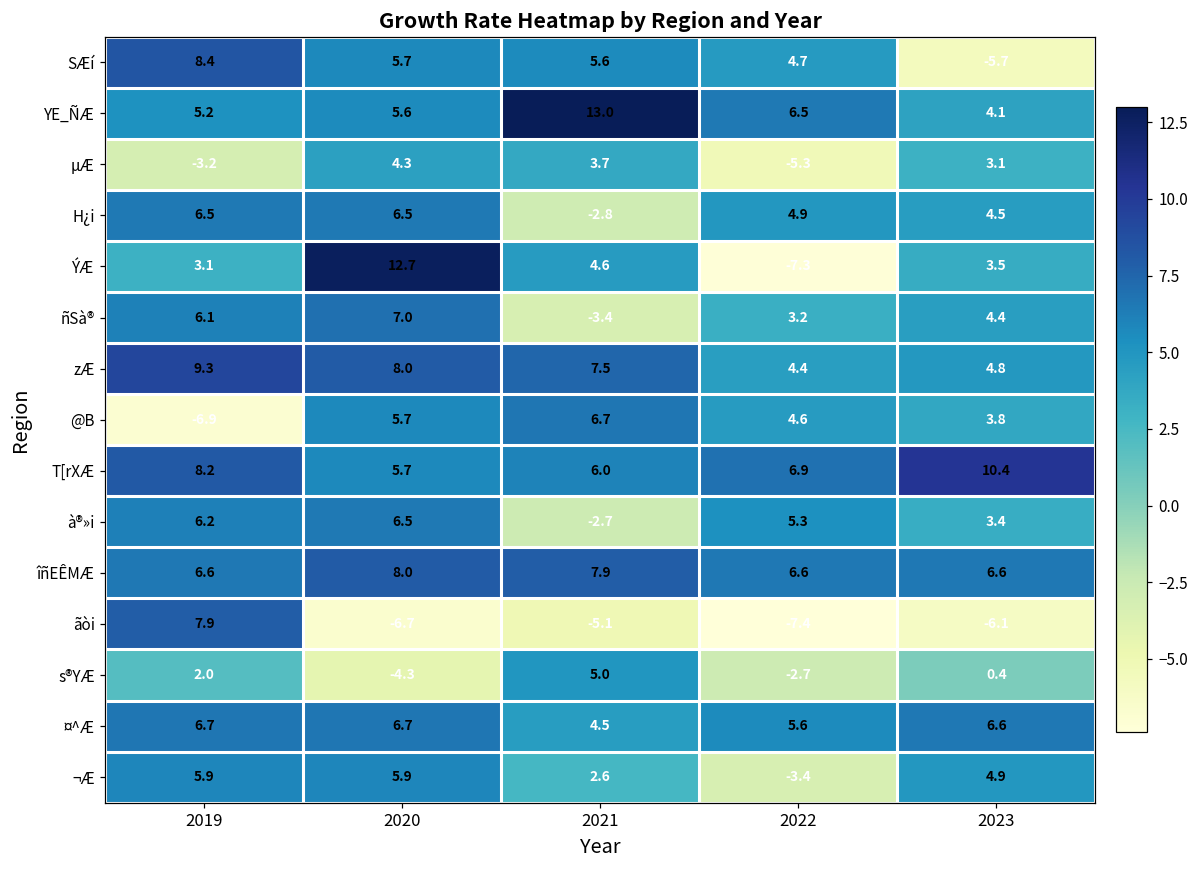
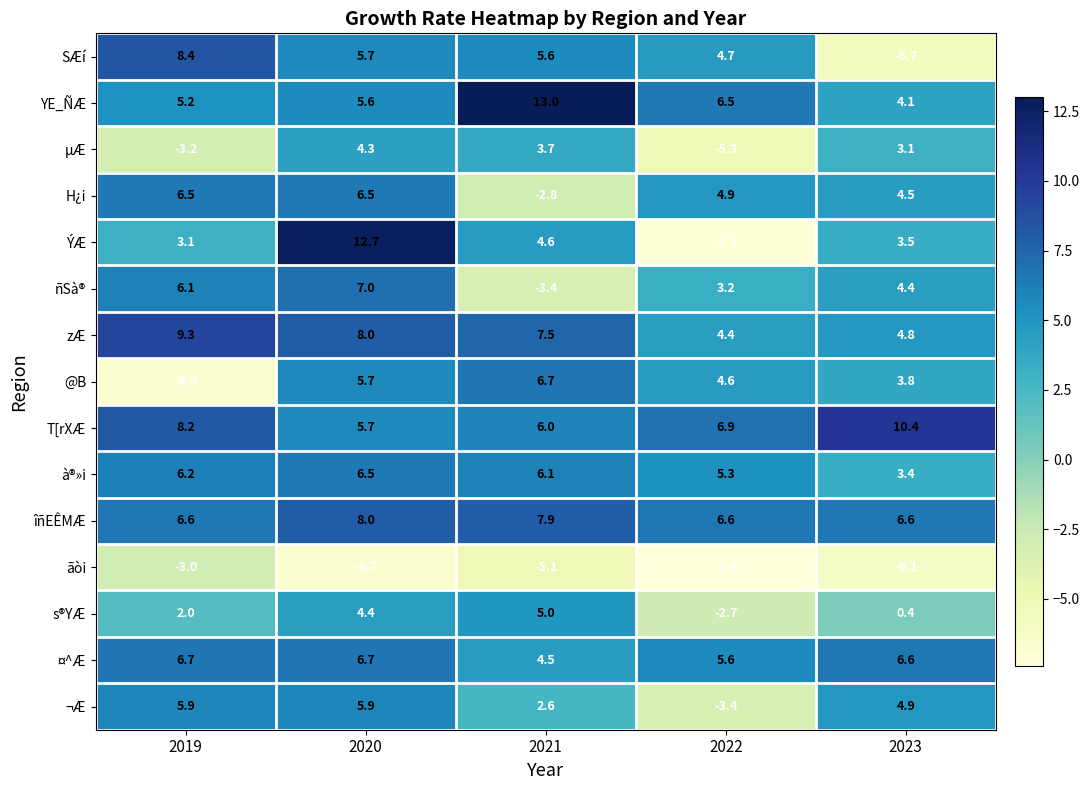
  {
    "SÆí": {
      "2019": 8.4,
      "2020": 5.7,
      "2021": 5.6,
      "2022": 4.7,
      "2023": -5.7
    },
    "YE_ÑÆ": {
      "2019": 5.2,
      "2020": 5.6,
      "2021": 13.0,
      "2022": 6.5,
      "2023": 4.1
    },
    "µÆ": {
      "2019": -3.2,
      "2020": 4.3,
      "2021": 3.7,
      "2022": -5.3,
      "2023": 3.1
    },
    "H¿i": {
      "2019": 6.5,
      "2020": 6.5,
      "2021": -2.8,
      "2022": 4.9,
      "2023": 4.5
    },
    "ÝÆ": {
      "2019": 3.1,
      "2020": 12.7,
      "2021": 4.6,
      "2023": 3.5
    },
    "ñSà®": {
      "2019": 6.1,
      "2020": 7.0,
      "2021": -3.4,
      "2022": 3.2,
      "2023": 4.4
    },
    "zÆ": {
      "2019": 9.3,
      "2020": 8.0,
      "2021": 7.5,
      "2022": 4.4,
      "2023": 4.8
    },
    "@B": {
      "2020": 5.7,
      "2021": 6.7,
      "2022": 4.6,
      "2023": 3.8
    },
    "T[rXÆ": {
      "2019": 8.2,
      "2020": 5.7,
      "2021": 6.0,
      "2022": 6.9,
      "2023": 10.4
    },
    "à®»i": {
      "2019": 6.2,
      "2020": 6.5,
-     "2021": -2.7,
+     "2021": 6.1,
      "2022": 5.3,
      "2023": 3.4
    },
    "îñEÊMÆ": {
      "2019": 6.6,
      "2020": 8.0,
      "2021": 7.9,
      "2022": 6.6,
      "2023": 6.6
    },
    "ãòi": {
-     "2019": 7.9,
+     "2019": -3.0,
      "2020": -6.7,
      "2021": -5.1,
      "2023": -6.1
    },
    "s®YÆ": {
      "2019": 2.0,
-     "2020": -4.3,
+     "2020": 4.4,
      "2021": 5.0,
      "2022": -2.7,
      "2023": 0.4
    },
    "¤^Æ": {
      "2019": 6.7,
      "2020": 6.7,
      "2021": 4.5,
      "2022": 5.6,
      "2023": 6.6
    },
    "¬Æ": {
      "2019": 5.9,
      "2020": 5.9,
      "2021": 2.6,
      "2022": -3.4,
      "2023": 4.9
    }
  }
